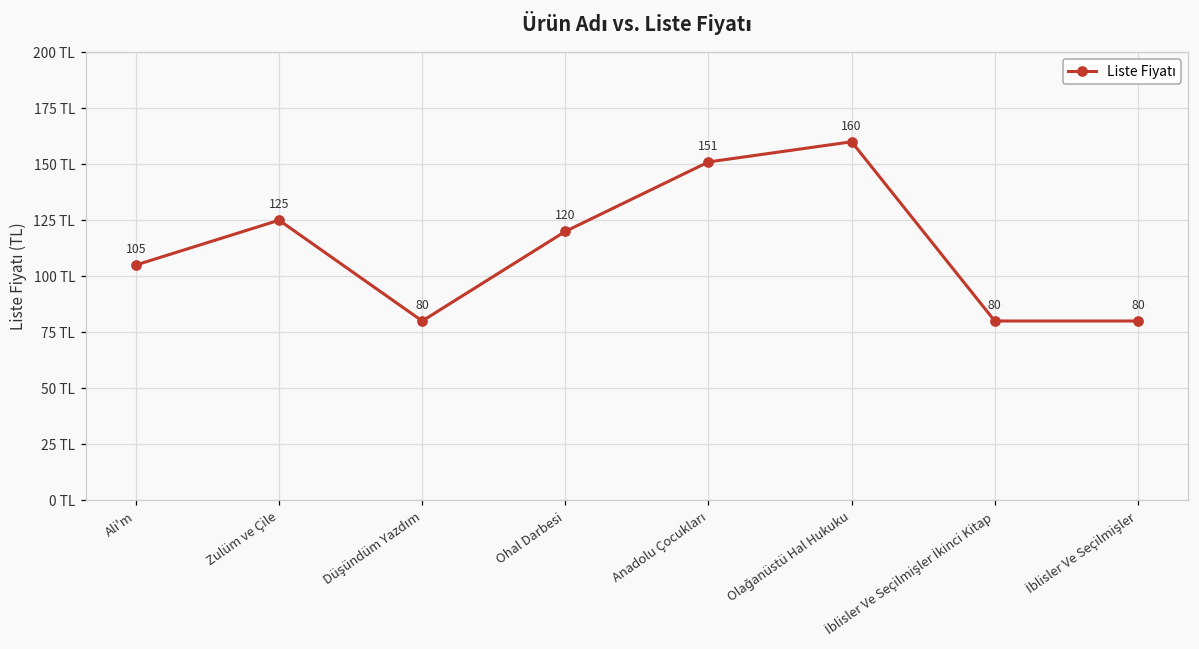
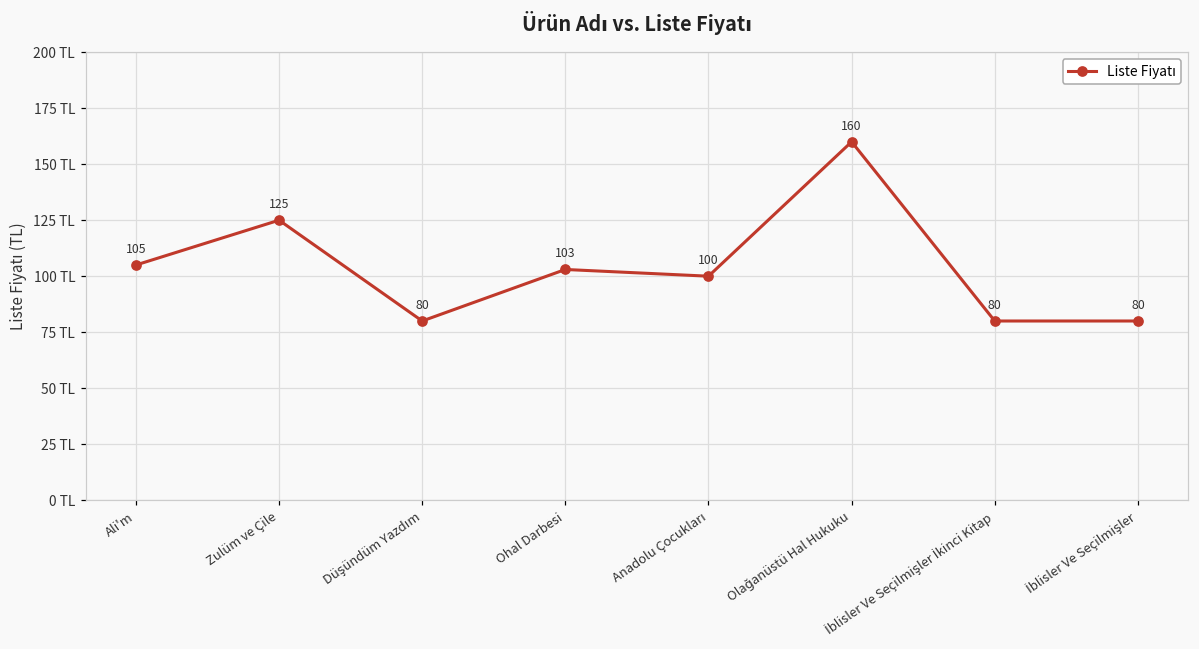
  {
    "Ali'm": 105,
    "Zulüm ve Çile": 125,
    "Düşündüm Yazdım": 80,
-   "Ohal Darbesi": 120,
-   "Anadolu Çocukları": 151,
+   "Ohal Darbesi": 103,
+   "Anadolu Çocukları": 100,
    "Olağanüstü Hal Hukuku": 160,
    "İblisler Ve Seçilmişler İkinci Kitap": 80,
    "İblisler Ve Seçilmişler": 80
  }
